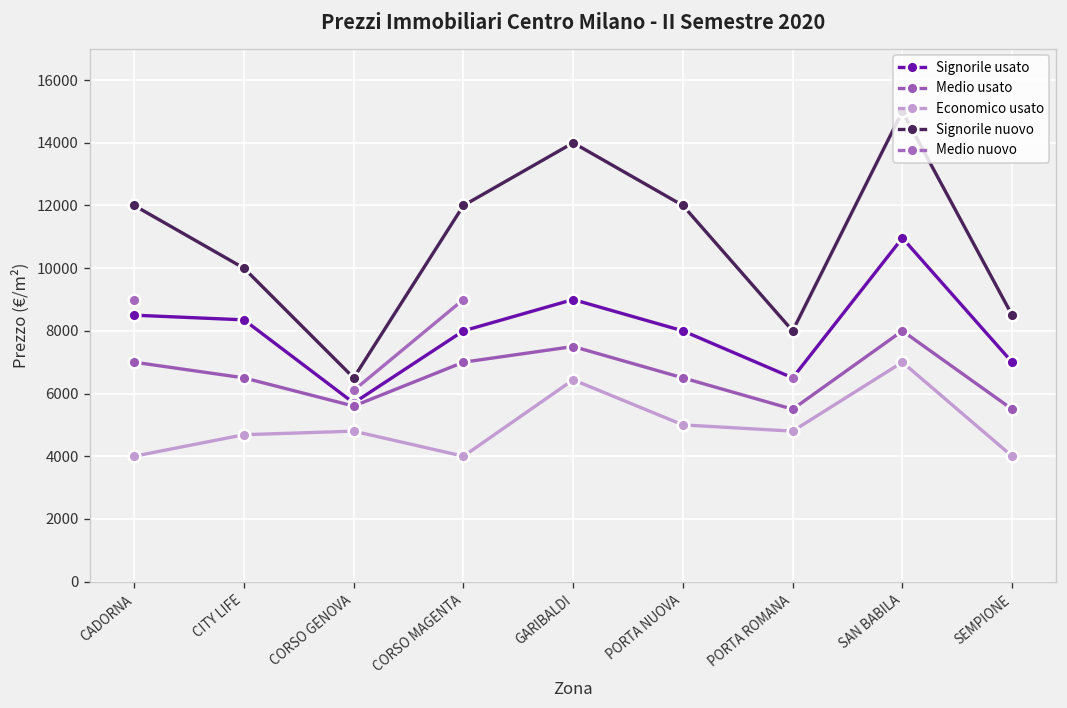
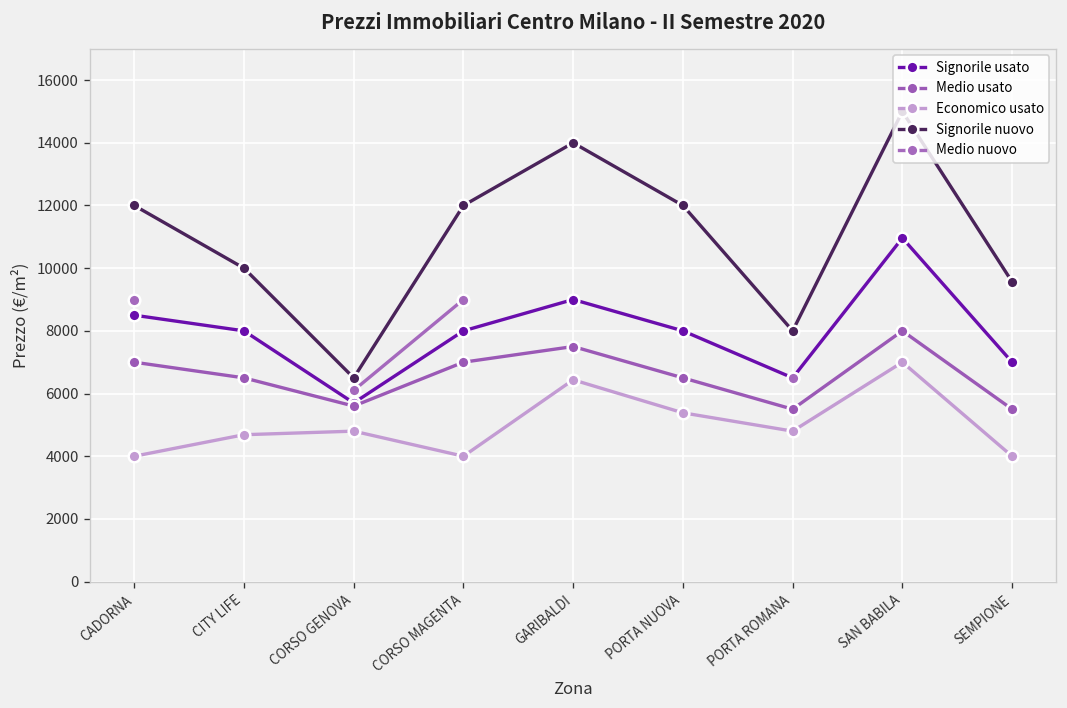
  {
    "Signorile usato": {
      "CADORNA": 8500,
-     "CITY LIFE": 8400,
+     "CITY LIFE": 8000,
      "CORSO GENOVA": 5700,
      "CORSO MAGENTA": 8000,
      "GARIBALDI": 9000,
      "PORTA NUOVA": 8000,
      "SAN BABILA": 11000,
      "SEMPIONE": 7000
    },
    "Economico usato": {
      "CADORNA": 4000,
      "CITY LIFE": 4700,
      "CORSO GENOVA": 4800,
      "CORSO MAGENTA": 4000,
      "GARIBALDI": 6400,
-     "PORTA NUOVA": 5000,
+     "PORTA NUOVA": 5400,
      "PORTA ROMANA": 4800,
      "SAN BABILA": 7000,
      "SEMPIONE": 4000
    },
    "Signorile nuovo": {
      "CADORNA": 12000,
      "CITY LIFE": 10000,
      "CORSO GENOVA": 6500,
      "CORSO MAGENTA": 12000,
      "GARIBALDI": 14000,
      "PORTA NUOVA": 12000,
      "PORTA ROMANA": 8000,
-     "SEMPIONE": 8500
+     "SEMPIONE": 9600
    }
  }
